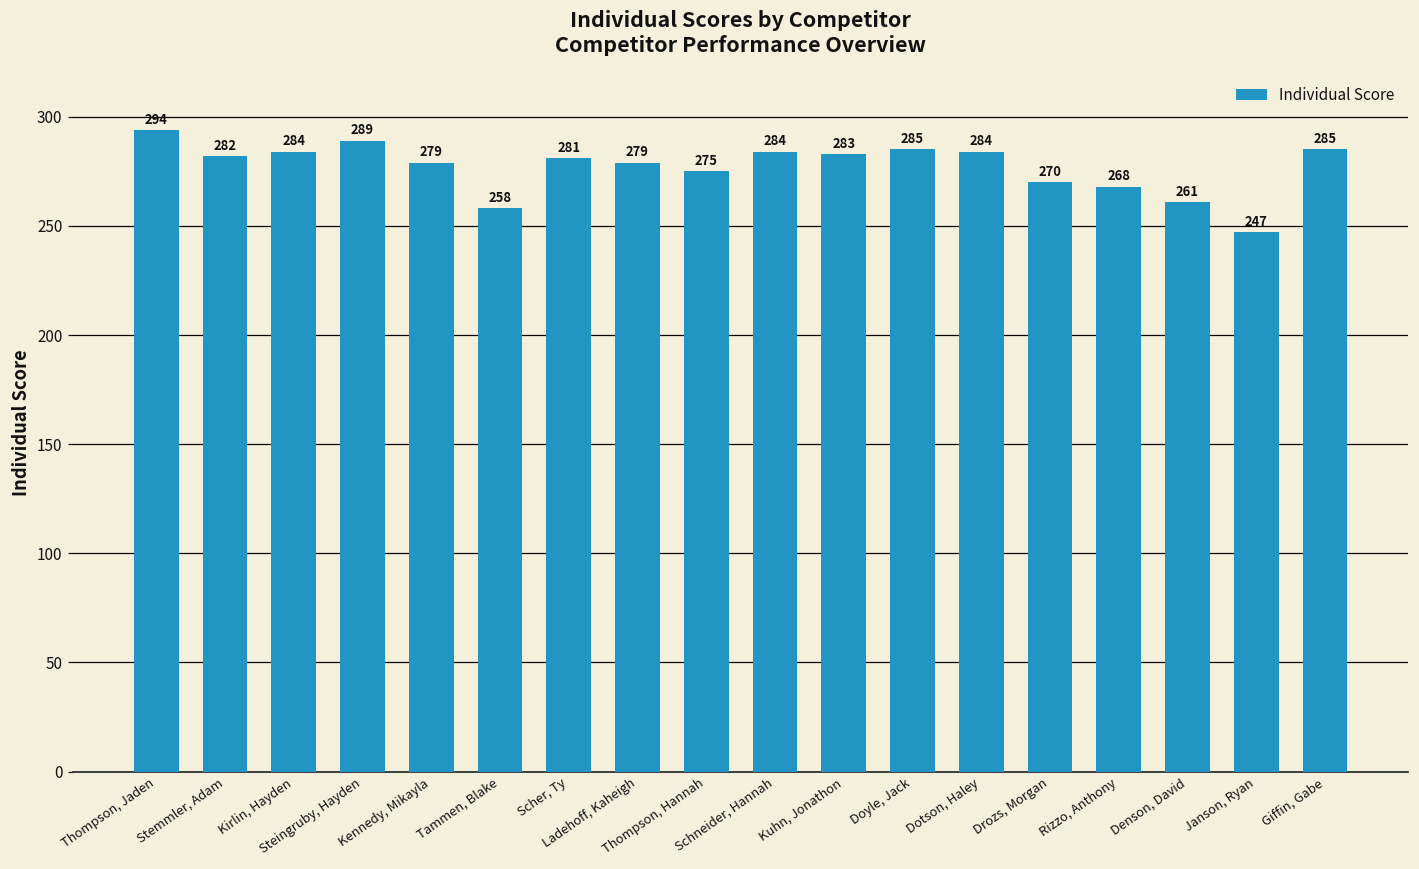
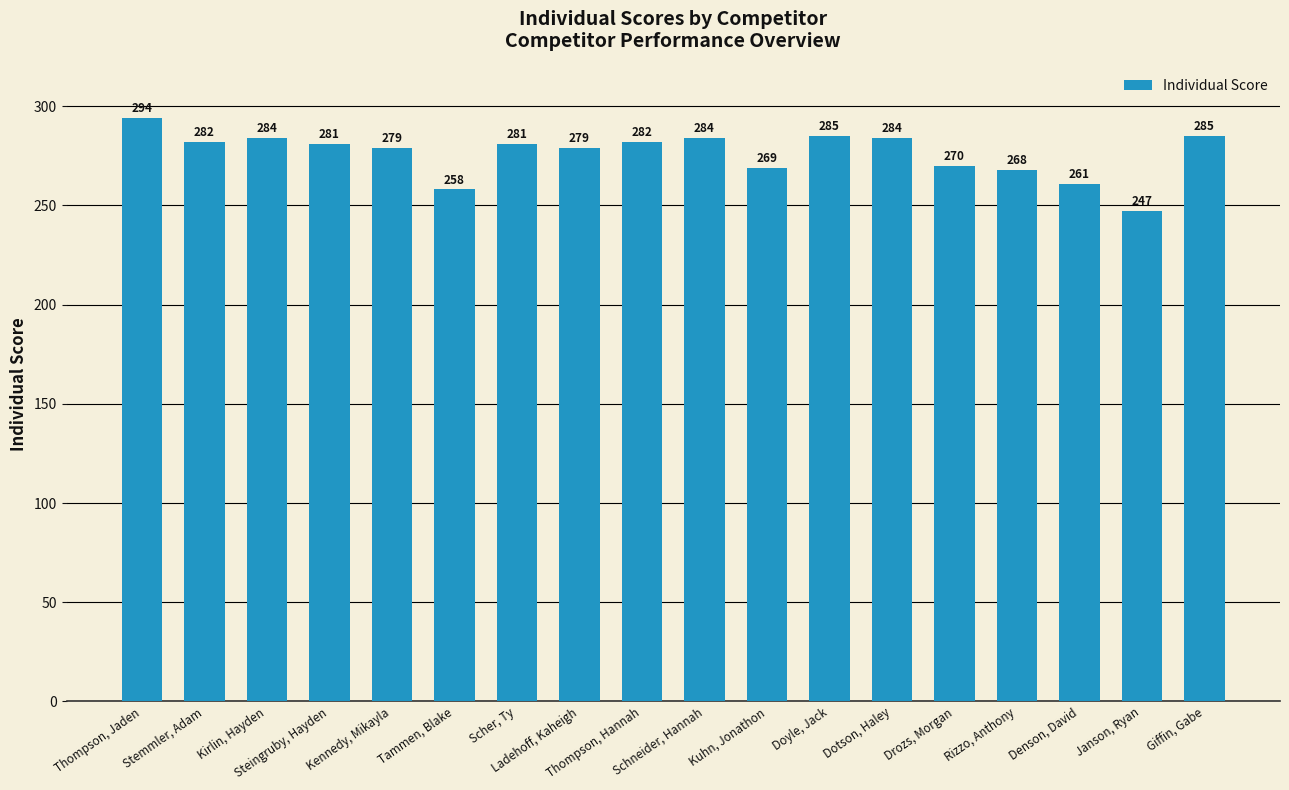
  {
    "Thompson, Jaden": 294,
    "Stemmler, Adam": 282,
    "Kirlin, Hayden": 284,
-   "Steingruby, Hayden": 289,
+   "Steingruby, Hayden": 281,
    "Kennedy, Mikayla": 279,
    "Tammen, Blake": 258,
    "Scher, Ty": 281,
    "Ladehoff, Kaheigh": 279,
-   "Thompson, Hannah": 275,
+   "Thompson, Hannah": 282,
    "Schneider, Hannah": 284,
-   "Kuhn, Jonathon": 283,
+   "Kuhn, Jonathon": 269,
    "Doyle, Jack": 285,
    "Dotson, Haley": 284,
    "Drozs, Morgan": 270,
    "Rizzo, Anthony": 268,
    "Denson, David": 261,
    "Janson, Ryan": 247,
    "Giffin, Gabe": 285
  }
